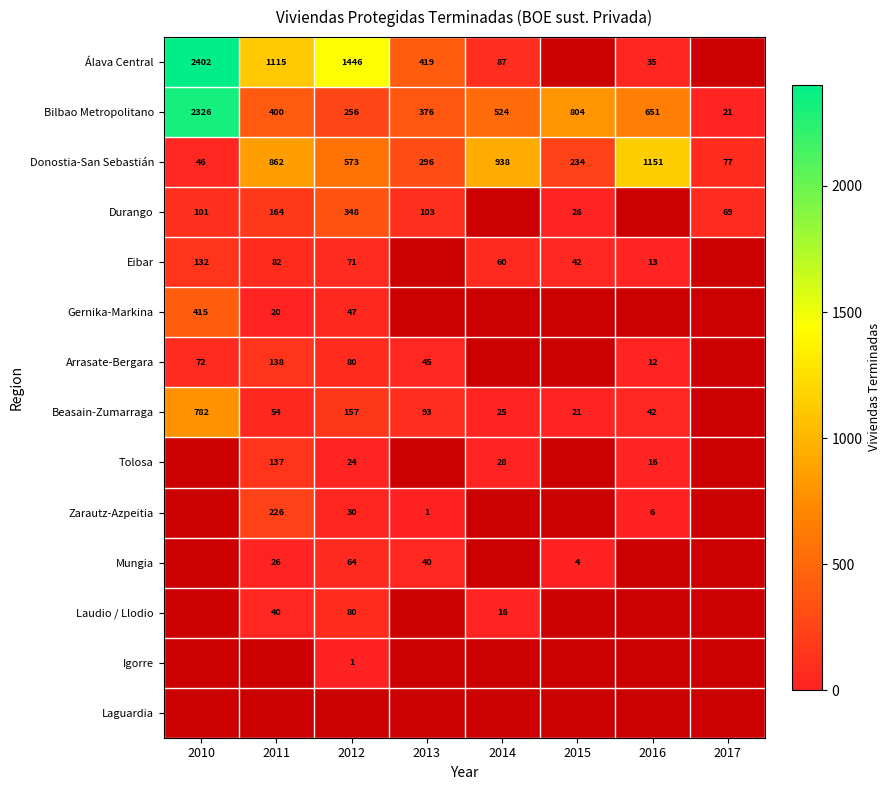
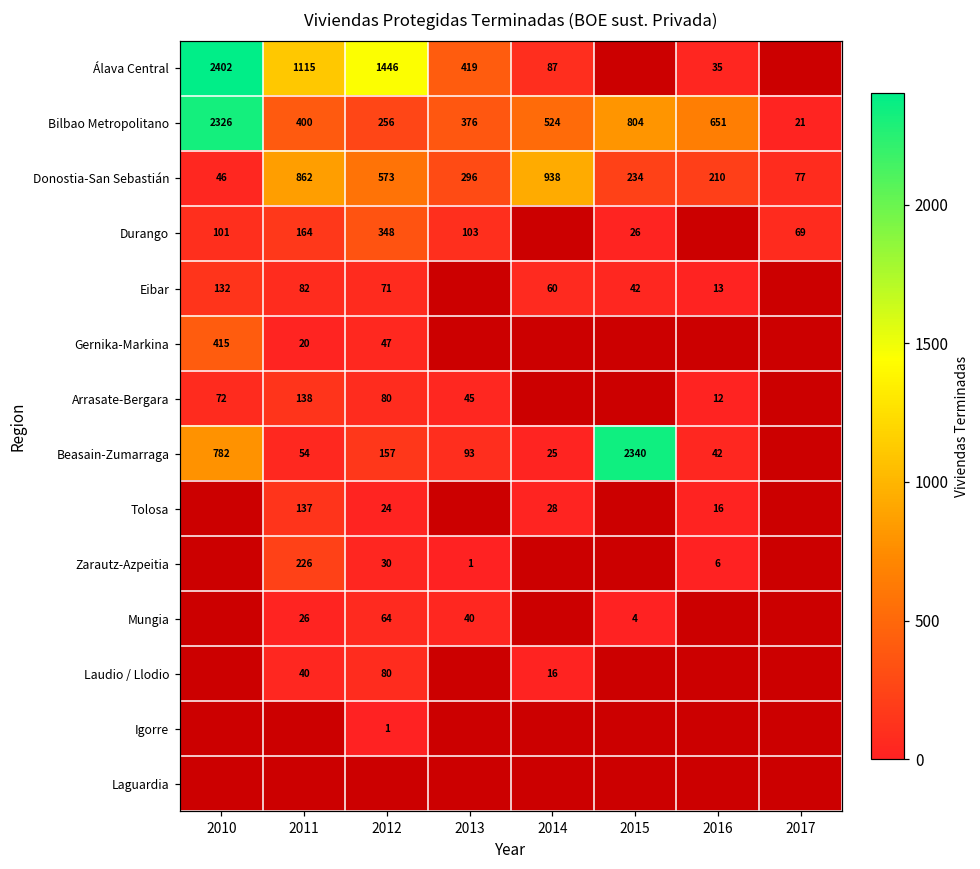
  {
    "Álava Central": {
      "2010": 2402,
      "2011": 1115,
      "2012": 1446,
      "2013": 419,
      "2014": 87,
      "2016": 35
    },
    "Bilbao Metropolitano": {
      "2010": 2326,
      "2011": 400,
      "2012": 256,
      "2013": 376,
      "2014": 524,
      "2015": 804,
      "2016": 651,
      "2017": 21
    },
    "Donostia-San Sebastián": {
      "2010": 46,
      "2011": 862,
      "2012": 573,
      "2013": 296,
      "2014": 938,
      "2015": 234,
-     "2016": 1151,
+     "2016": 210,
      "2017": 77
    },
    "Durango": {
      "2010": 101,
      "2011": 164,
      "2012": 348,
      "2013": 103,
      "2015": 26,
      "2017": 69
    },
    "Eibar": {
      "2010": 132,
      "2011": 82,
      "2012": 71,
      "2014": 60,
      "2015": 42,
      "2016": 13
    },
    "Gernika-Markina": {
      "2010": 415,
      "2011": 20,
      "2012": 47
    },
    "Arrasate-Bergara": {
      "2010": 72,
      "2011": 138,
      "2012": 80,
      "2013": 45,
      "2016": 12
    },
    "Beasain-Zumarraga": {
      "2010": 782,
      "2011": 54,
      "2012": 157,
      "2013": 93,
      "2014": 25,
-     "2015": 21,
+     "2015": 2340,
      "2016": 42
    },
    "Tolosa": {
      "2011": 137,
      "2012": 24,
      "2014": 28,
      "2016": 16
    },
    "Zarautz-Azpeitia": {
      "2011": 226,
      "2012": 30,
      "2013": 1,
      "2016": 6
    },
    "Mungia": {
      "2011": 26,
      "2012": 64,
      "2013": 40,
      "2015": 4
    },
    "Laudio / Llodio": {
      "2011": 40,
      "2012": 80,
      "2014": 16
    },
    "Igorre": {
      "2012": 1
    }
  }
